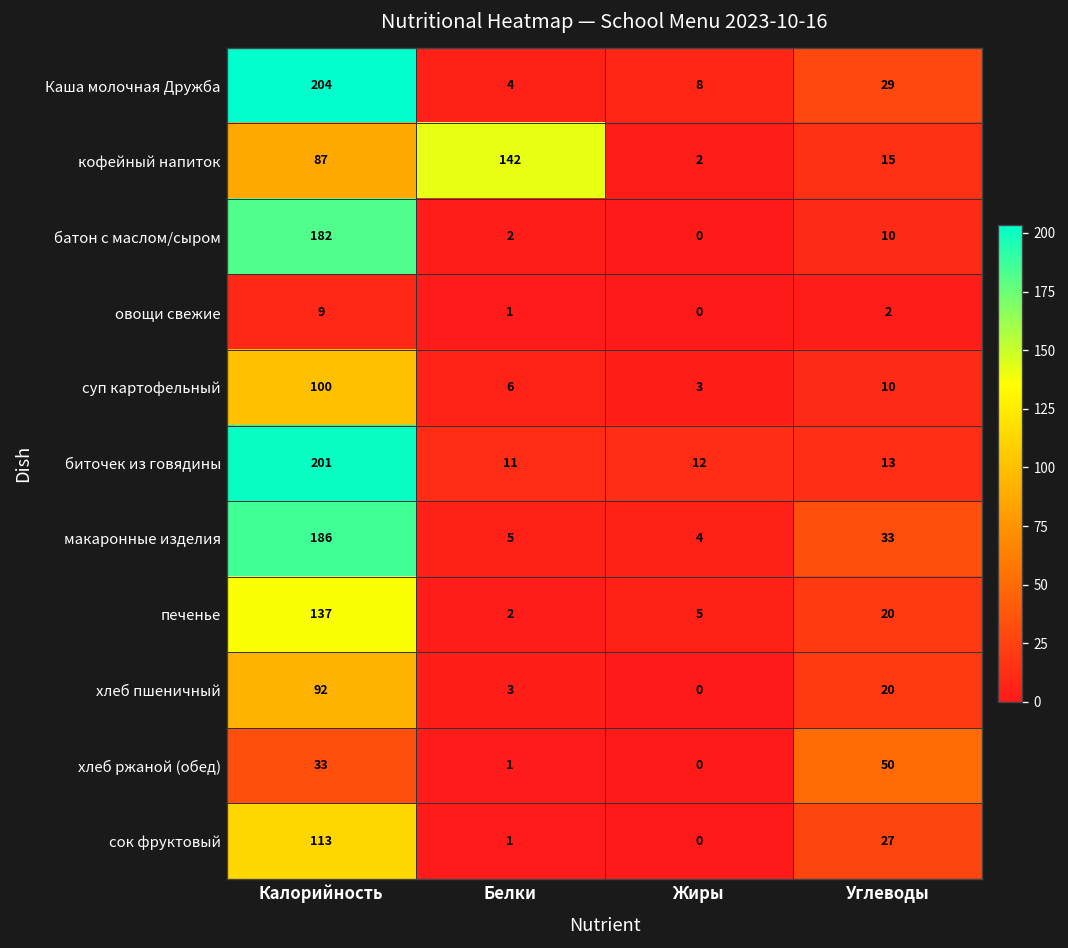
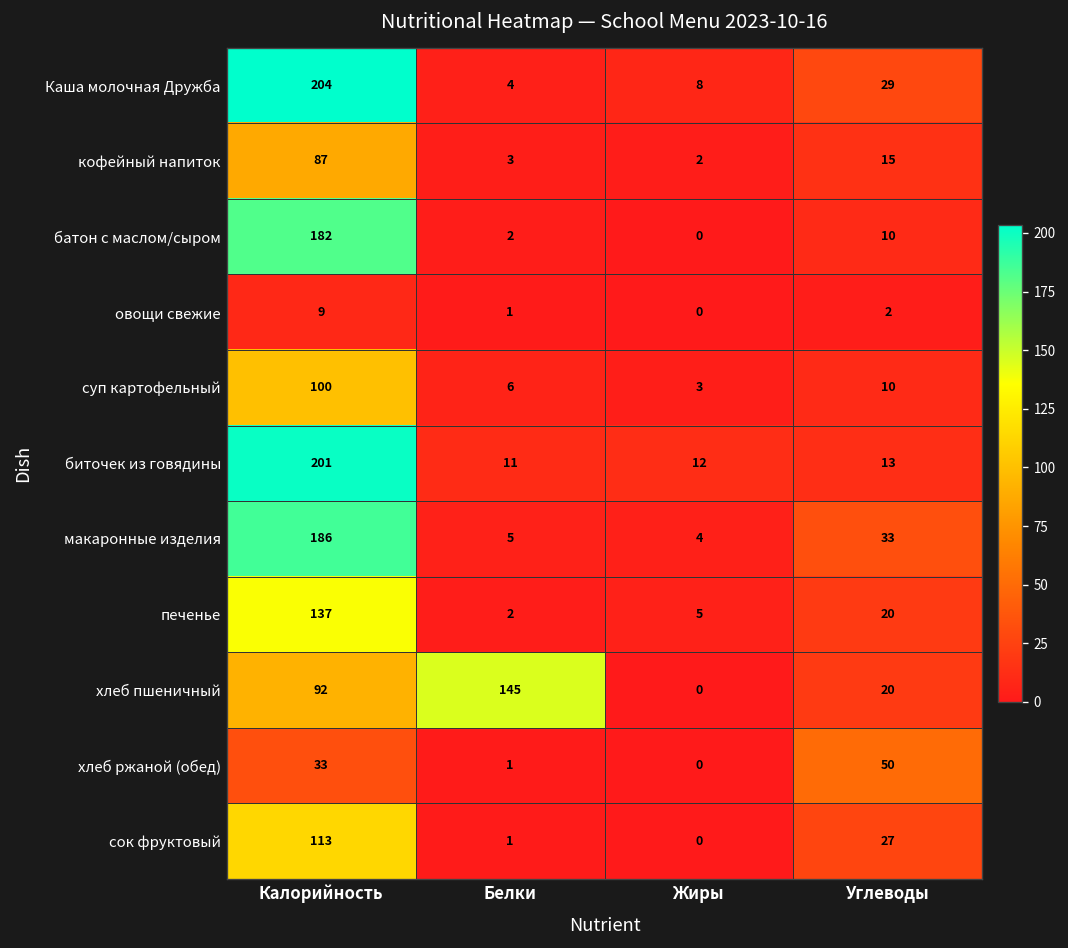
  {
    "Каша молочная Дружба": {
      "Калорийность": 204,
      "Белки": 4,
      "Жиры": 8,
      "Углеводы": 29
    },
    "кофейный напиток": {
      "Калорийность": 87,
-     "Белки": 142,
+     "Белки": 3,
      "Жиры": 2,
      "Углеводы": 15
    },
    "батон с маслом/сыром": {
      "Калорийность": 182,
      "Белки": 2,
      "Жиры": 0,
      "Углеводы": 10
    },
    "овощи свежие": {
      "Калорийность": 9,
      "Белки": 1,
      "Жиры": 0,
      "Углеводы": 2
    },
    "суп картофельный": {
      "Калорийность": 100,
      "Белки": 6,
      "Жиры": 3,
      "Углеводы": 10
    },
    "биточек из говядины": {
      "Калорийность": 201,
      "Белки": 11,
      "Жиры": 12,
      "Углеводы": 13
    },
    "макаронные изделия": {
      "Калорийность": 186,
      "Белки": 5,
      "Жиры": 4,
      "Углеводы": 33
    },
    "печенье": {
      "Калорийность": 137,
      "Белки": 2,
      "Жиры": 5,
      "Углеводы": 20
    },
    "хлеб пшеничный": {
      "Калорийность": 92,
-     "Белки": 3,
+     "Белки": 145,
      "Жиры": 0,
      "Углеводы": 20
    },
    "хлеб ржаной (обед)": {
      "Калорийность": 33,
      "Белки": 1,
      "Жиры": 0,
      "Углеводы": 50
    },
    "сок фруктовый": {
      "Калорийность": 113,
      "Белки": 1,
      "Жиры": 0,
      "Углеводы": 27
    }
  }
